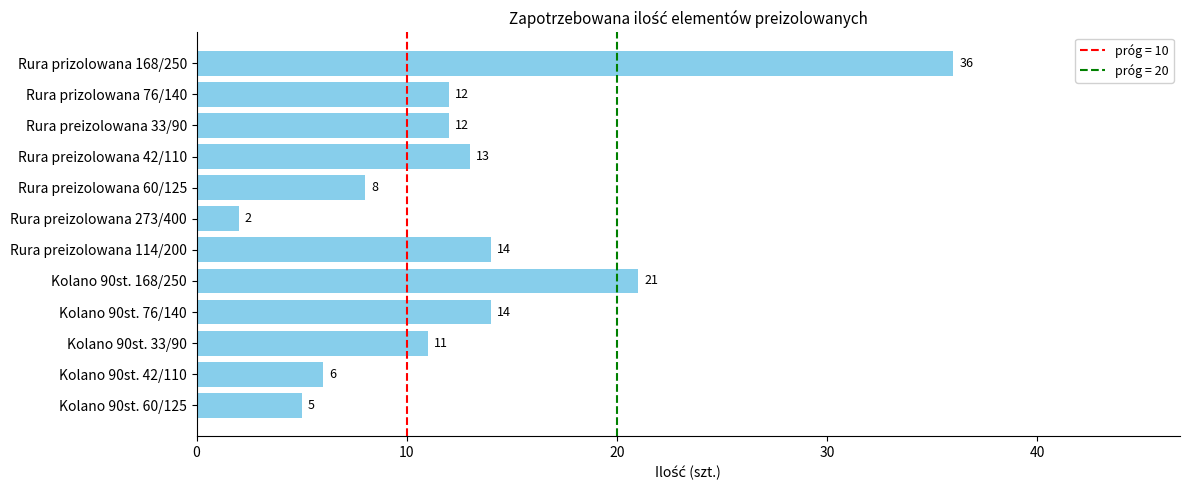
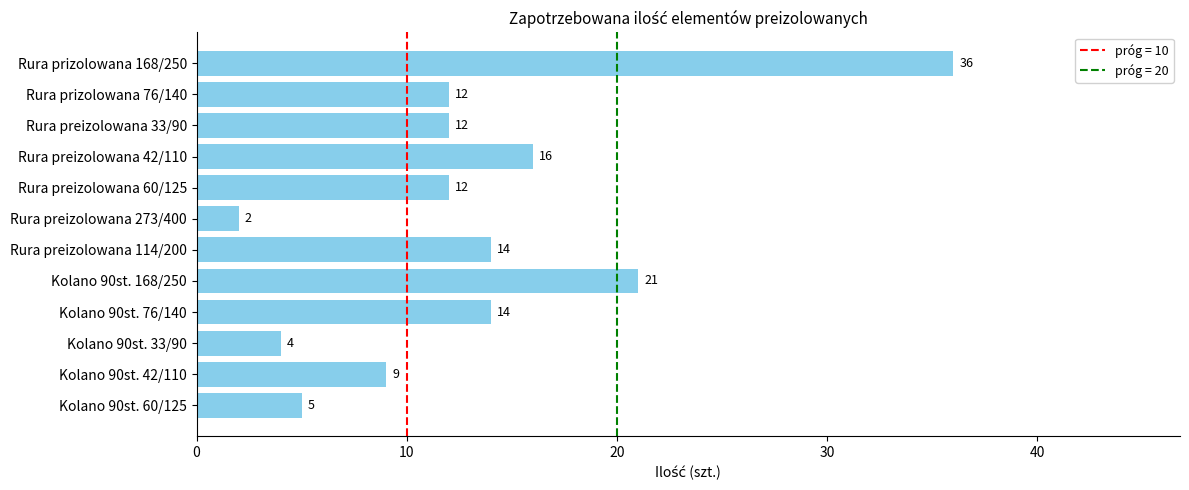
  {
    "Rura prizolowana 168/250": 36,
    "Rura prizolowana 76/140": 12,
    "Rura preizolowana 33/90": 12,
-   "Rura preizolowana 42/110": 13,
-   "Rura preizolowana 60/125": 8,
+   "Rura preizolowana 42/110": 16,
+   "Rura preizolowana 60/125": 12,
    "Rura preizolowana 273/400": 2,
    "Rura preizolowana 114/200": 14,
    "Kolano 90st. 168/250": 21,
    "Kolano 90st. 76/140": 14,
-   "Kolano 90st. 33/90": 11,
-   "Kolano 90st. 42/110": 6,
+   "Kolano 90st. 33/90": 4,
+   "Kolano 90st. 42/110": 9,
    "Kolano 90st. 60/125": 5
  }
